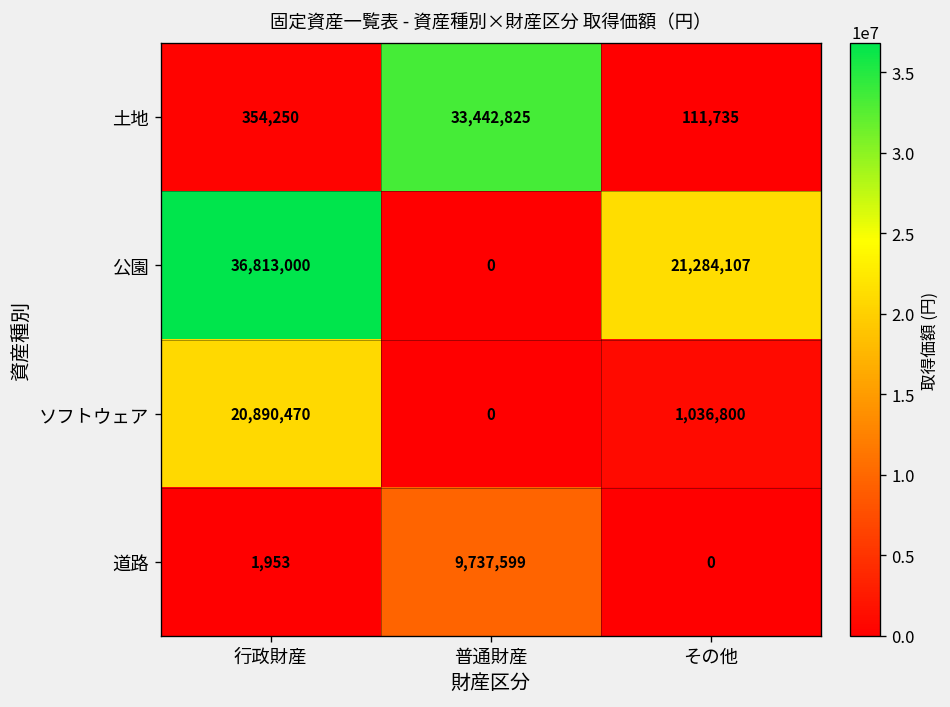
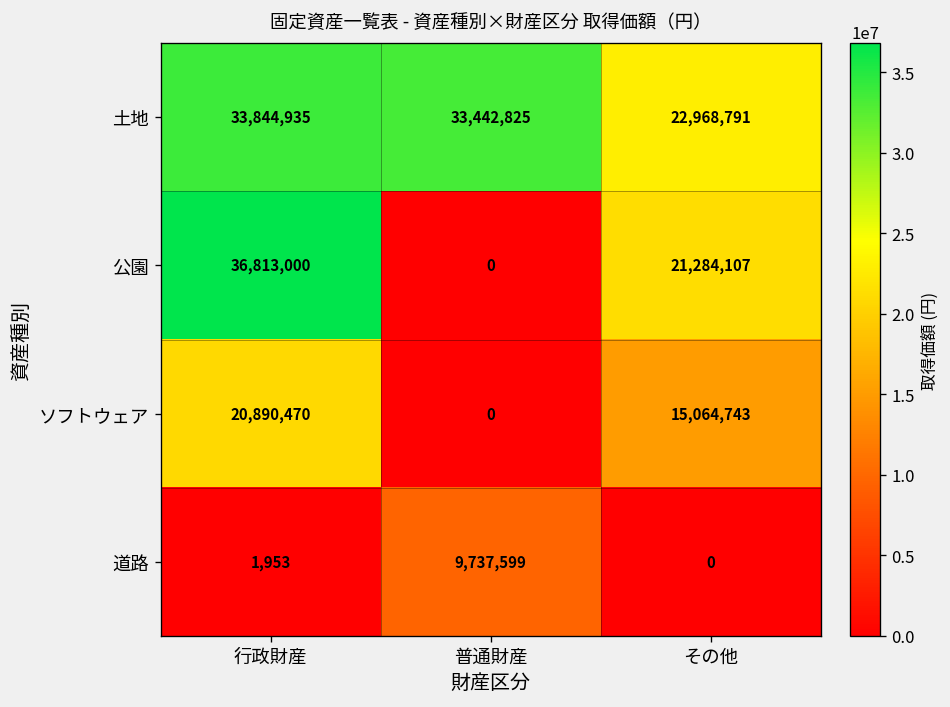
  {
    "土地": {
-     "行政財産": "354,250",
+     "行政財産": "33,844,935",
      "普通財産": "33,442,825",
-     "その他": "111,735"
+     "その他": "22,968,791"
    },
    "公園": {
      "行政財産": "36,813,000",
      "普通財産": "0",
      "その他": "21,284,107"
    },
    "ソフトウェア": {
      "行政財産": "20,890,470",
      "普通財産": "0",
-     "その他": "1,036,800"
+     "その他": "15,064,743"
    },
    "道路": {
      "行政財産": "1,953",
      "普通財産": "9,737,599",
      "その他": "0"
    }
  }
